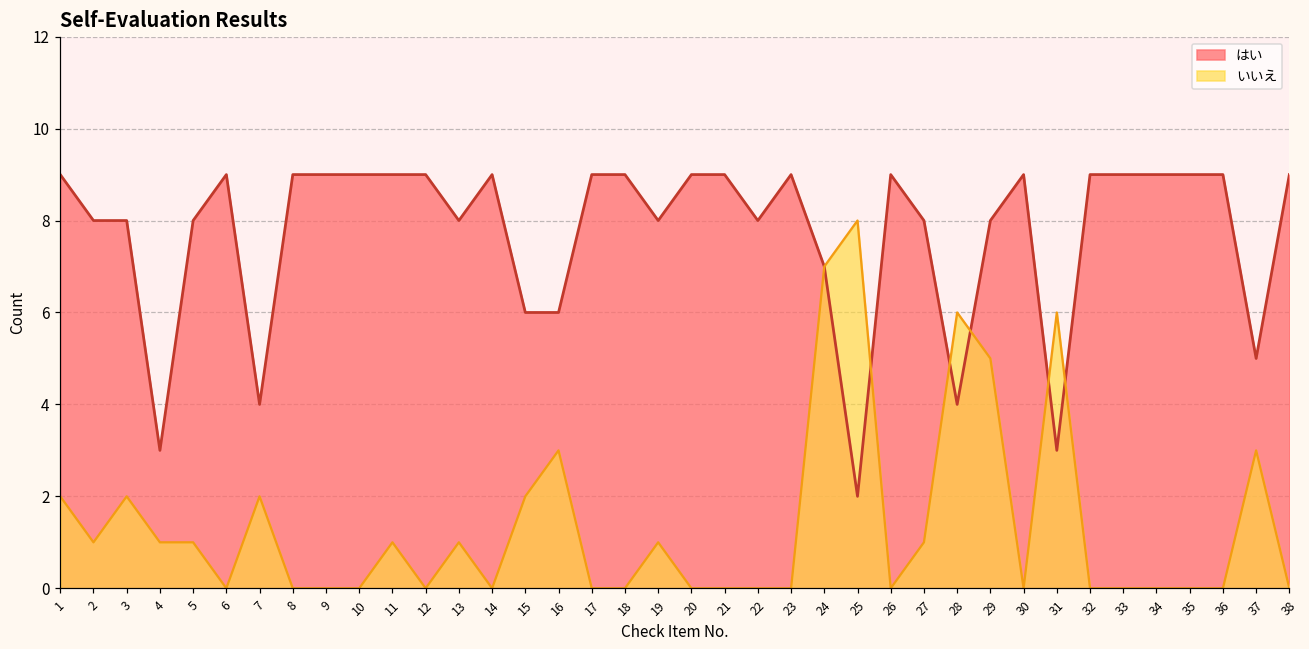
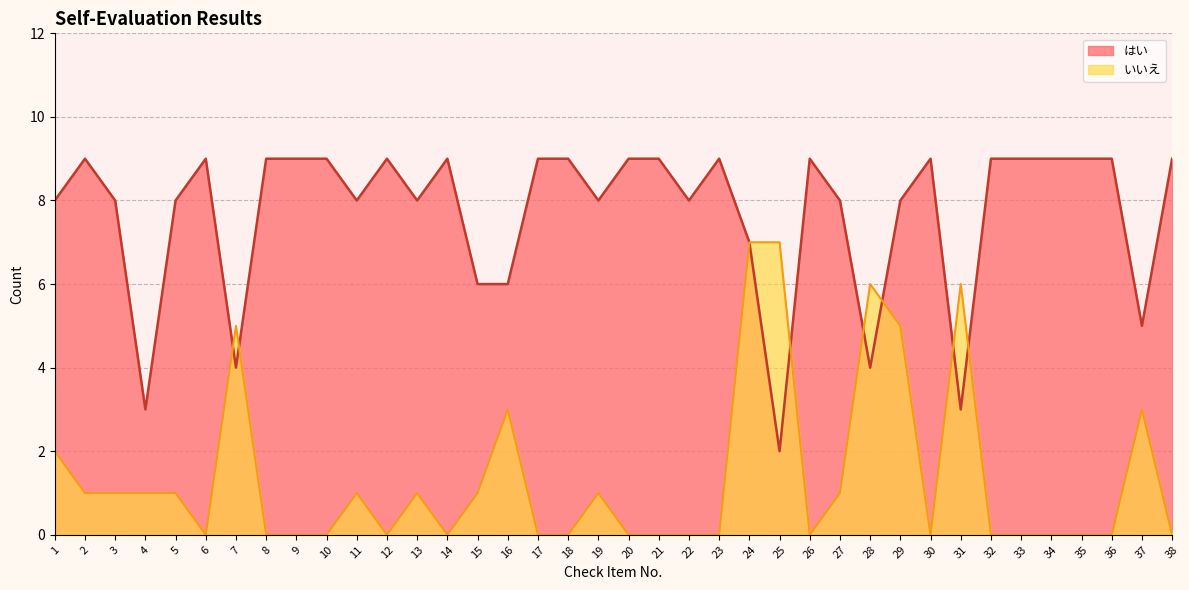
  {
    "はい": {
-     "1": 9,
-     "2": 8,
+     "1": 8,
+     "2": 9,
      "3": 8,
      "4": 3,
      "5": 8,
      "6": 9,
      "7": 4,
      "8": 9,
      "9": 9,
      "10": 9,
-     "11": 9,
+     "11": 8,
      "12": 9,
      "13": 8,
      "14": 9,
      "15": 6,
      "16": 6,
      "17": 9,
      "18": 9,
      "19": 8,
      "20": 9,
      "21": 9,
      "22": 8,
      "23": 9,
      "25": 2,
      "26": 9,
      "27": 8,
      "28": 4,
      "29": 8,
      "30": 9,
      "31": 3,
      "32": 9,
      "33": 9,
      "34": 9,
      "35": 9,
      "36": 9,
      "37": 5,
      "38": 9
    },
    "いいえ": {
      "1": 2,
      "2": 1,
-     "3": 2,
+     "3": 1,
      "4": 1,
      "5": 1,
      "6": 0,
-     "7": 2,
+     "7": 5,
      "8": 0,
      "9": 0,
      "10": 0,
      "11": 1,
      "12": 0,
      "13": 1,
      "14": 0,
-     "15": 2,
+     "15": 1,
      "16": 3,
      "17": 0,
      "18": 0,
      "19": 1,
      "20": 0,
      "21": 0,
      "22": 0,
      "23": 0,
-     "25": 8,
+     "25": 7,
      "26": 0,
      "27": 1,
      "28": 6,
      "29": 5,
      "30": 0,
      "31": 6,
      "32": 0,
      "33": 0,
      "34": 0,
      "35": 0,
      "36": 0,
      "37": 3,
      "38": 0
    }
  }
